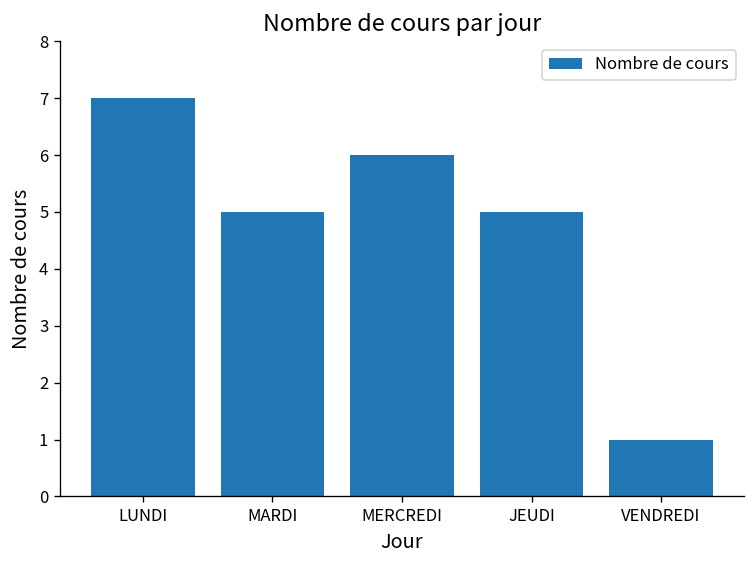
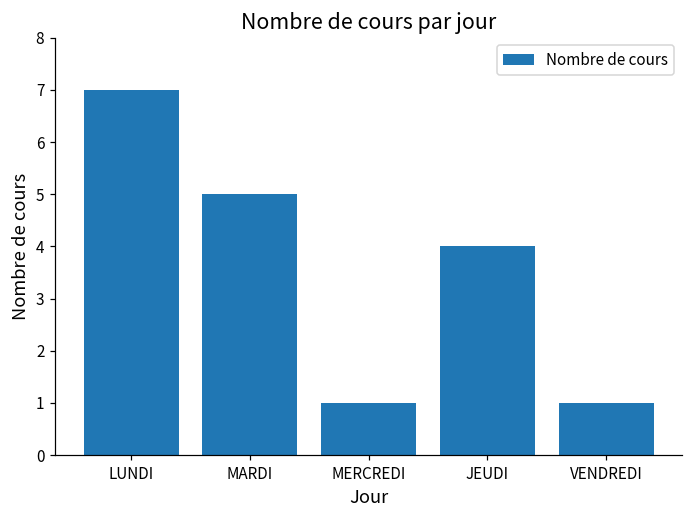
  {
    "LUNDI": 7,
    "MARDI": 5,
-   "MERCREDI": 6,
-   "JEUDI": 5,
+   "MERCREDI": 1,
+   "JEUDI": 4,
    "VENDREDI": 1
  }
